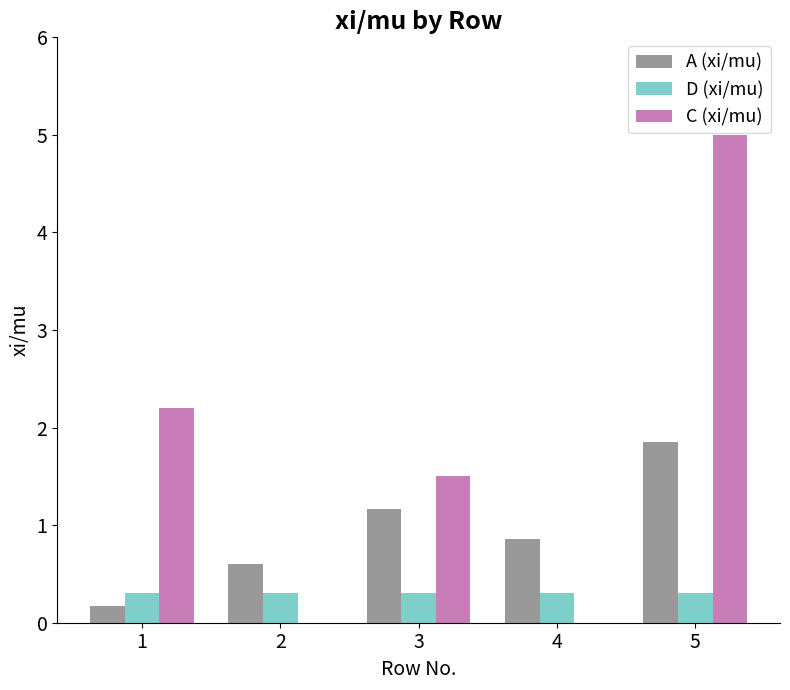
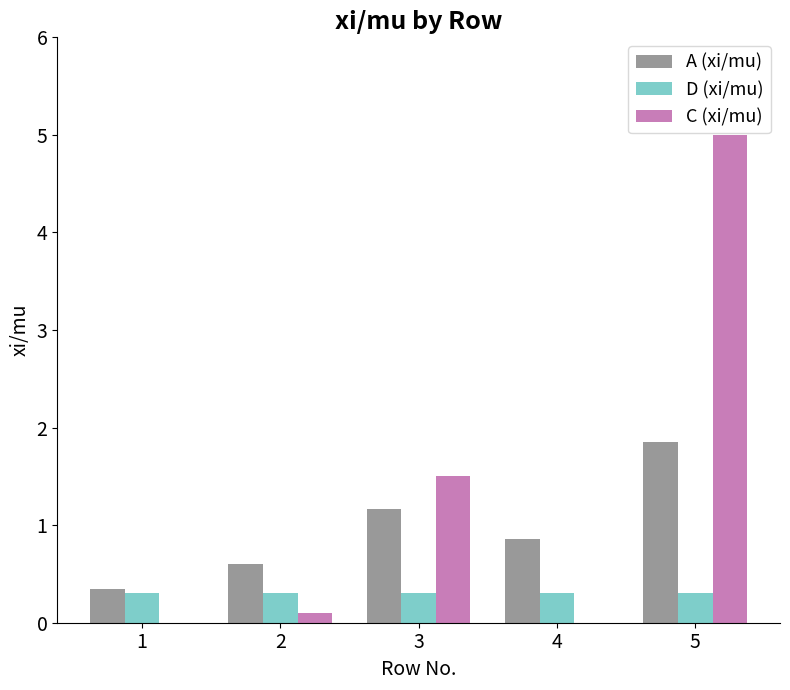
  {
    "A (xi/mu)": {
-     "1": 0.2,
+     "1": 0.4,
      "2": 0.6,
      "3": 1.2,
      "4": 0.9,
      "5": 1.9
    },
    "D (xi/mu)": {
      "1": 0.3,
      "2": 0.3,
      "3": 0.3,
      "4": 0.3,
      "5": 0.3
    },
    "C (xi/mu)": {
-     "1": 2.2,
-     "2": 0.0,
+     "1": 0.0,
+     "2": 0.1,
      "3": 1.5,
      "4": 0.0,
      "5": 5.0
    }
  }
